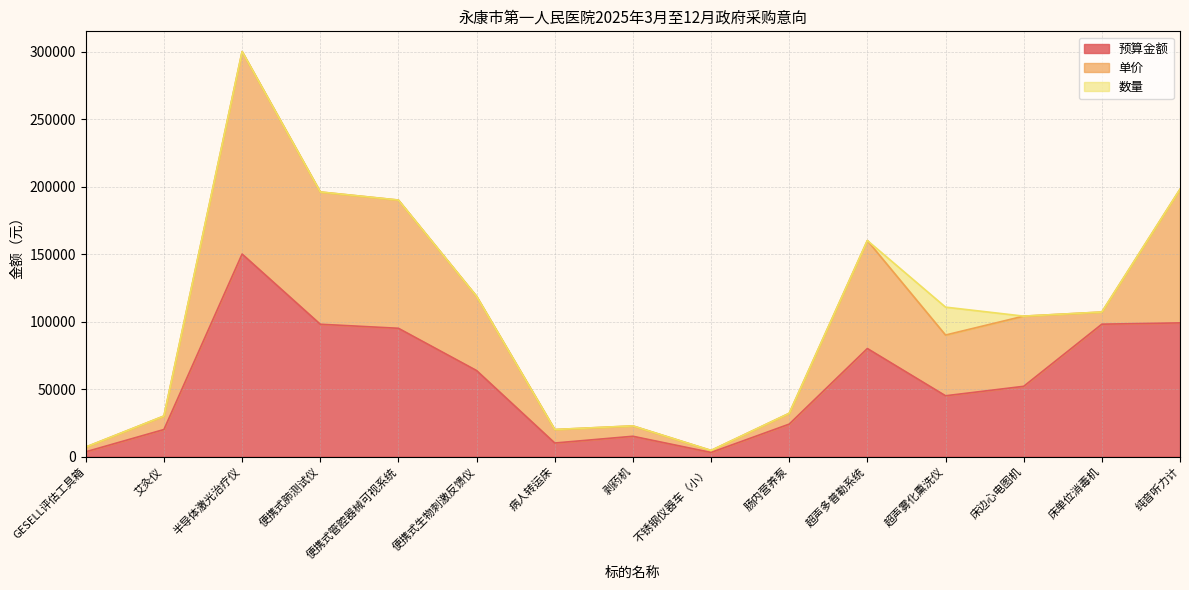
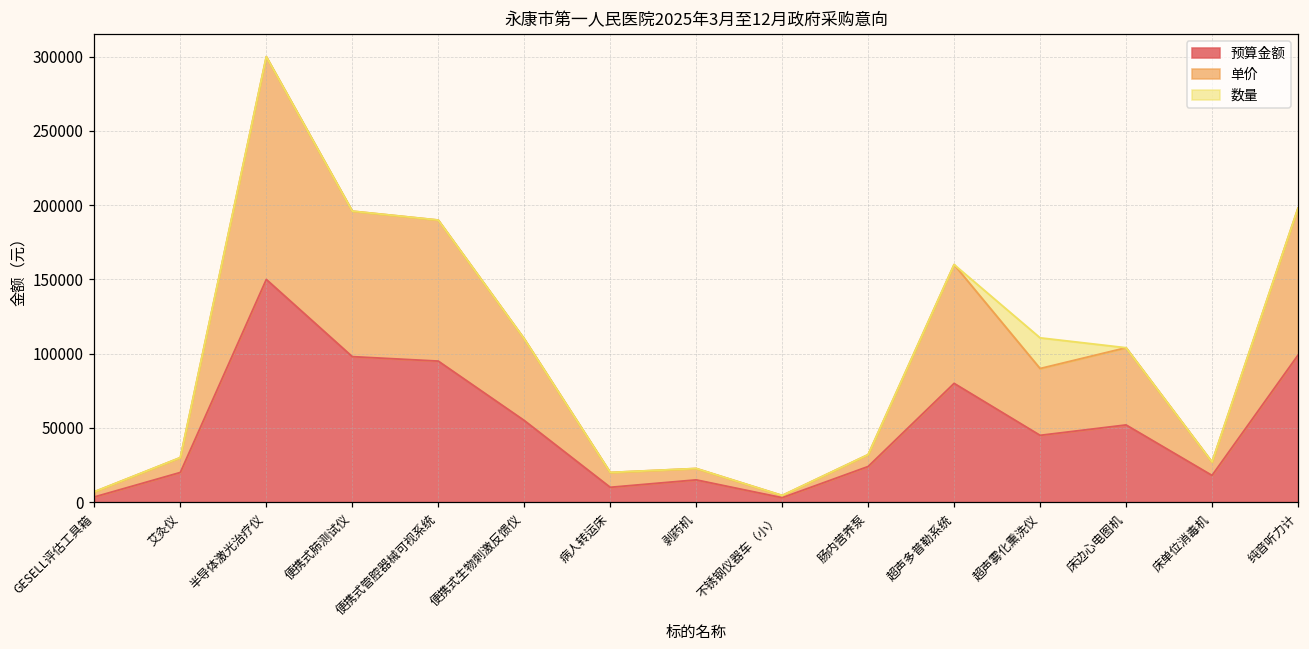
  {
    "预算金额": {
      "GESELL评估工具箱": 4000,
      "艾灸仪": 20000,
      "半导体激光治疗仪": 150000,
      "便携式肺测试仪": 98000,
      "便携式管腔器械可视系统": 95000,
-     "便携式生物刺激反馈仪": 64000,
+     "便携式生物刺激反馈仪": 55000,
      "病人转运床": 10000,
      "剥药机": 15000,
      "肠内营养泵": 24000,
      "超声多普勒系统": 80000,
      "超声雾化熏洗仪": 45000,
      "床边心电图机": 52000,
-     "床单位消毒机": 98000,
+     "床单位消毒机": 18000,
      "纯音听力计": 99000
    },
    "单价": {
      "超声雾化熏洗仪": 45000
    },
    "数量": {
      "超声雾化熏洗仪": 21000
    }
  }
